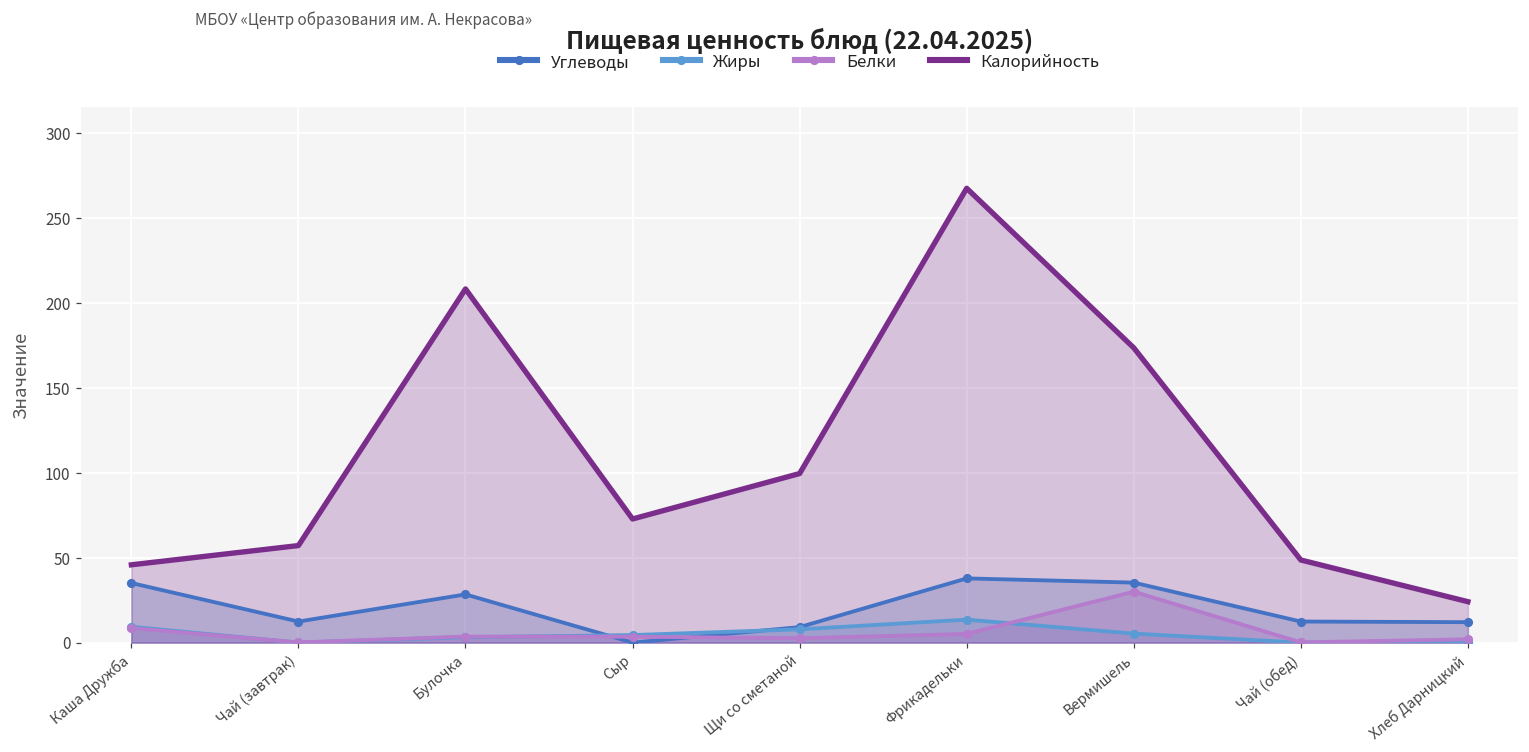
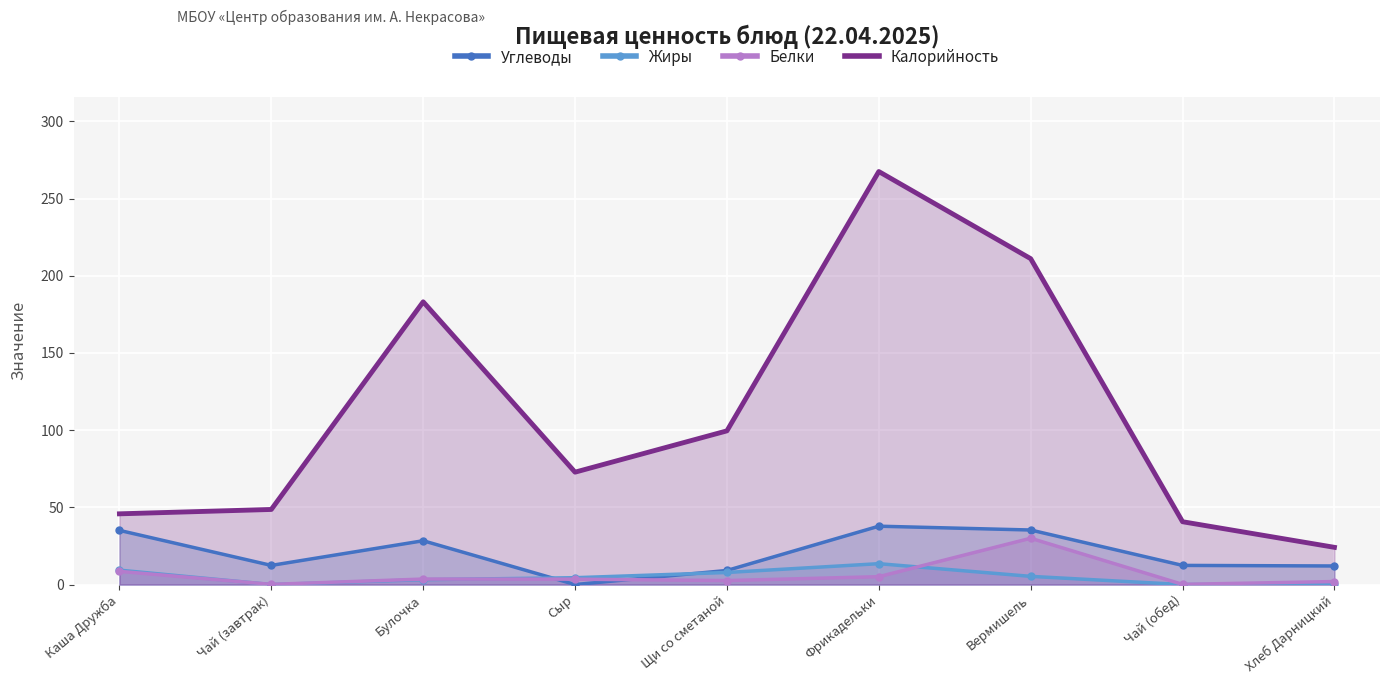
  {
    "Белки": {
      "Щи со сметаной": 3,
      "Фрикадельки": 5,
      "Вермишель": 30
    },
    "Калорийность": {
      "Каша Дружба": 46,
-     "Чай (завтрак)": 57,
-     "Булочка": 208,
+     "Чай (завтрак)": 49,
+     "Булочка": 183,
      "Сыр": 73,
      "Щи со сметаной": 100,
      "Фрикадельки": 268,
-     "Вермишель": 174,
-     "Чай (обед)": 49,
+     "Вермишель": 211,
+     "Чай (обед)": 41,
      "Хлеб Дарницкий": 24
    }
  }
